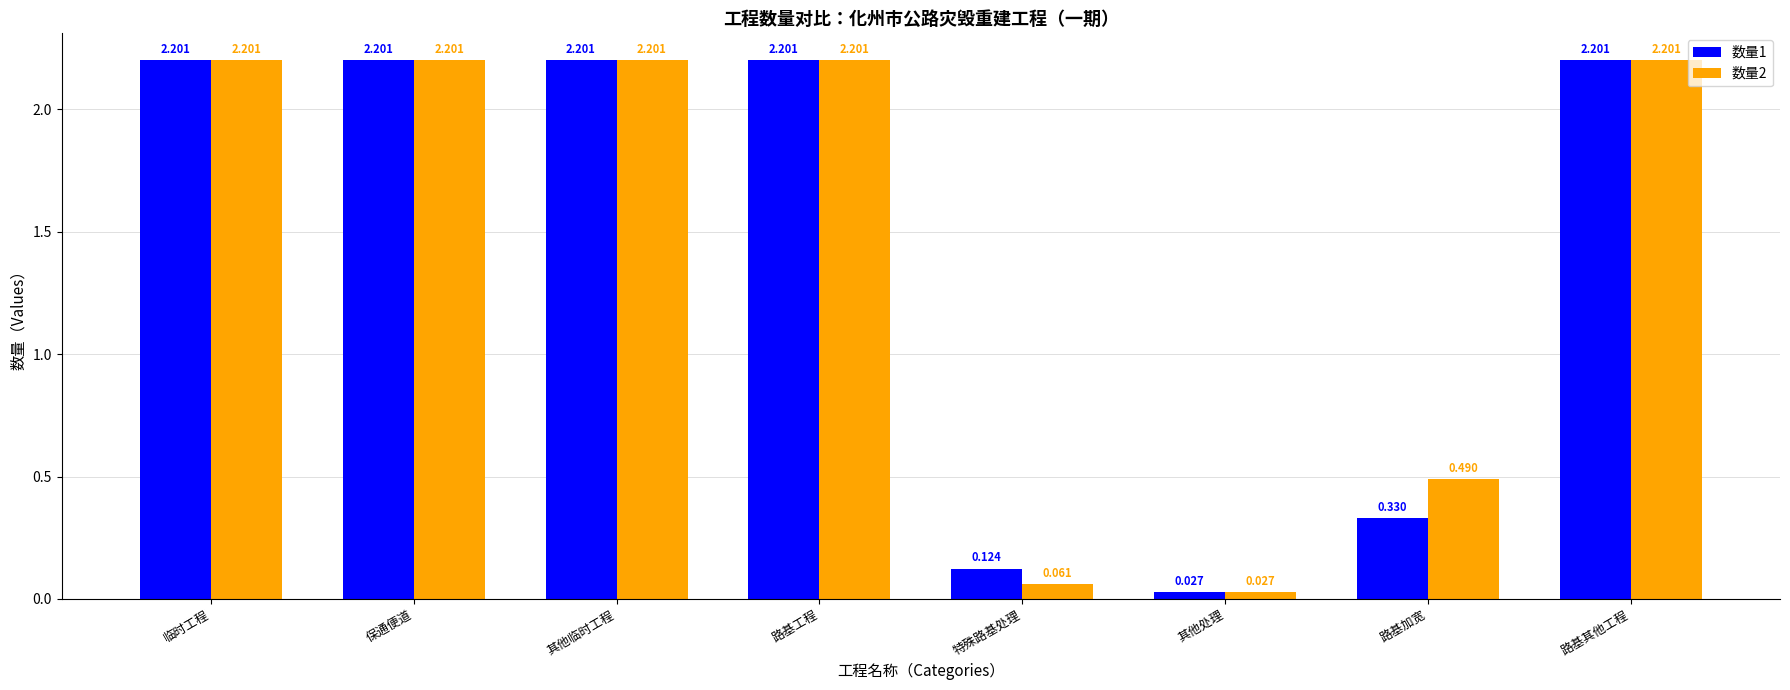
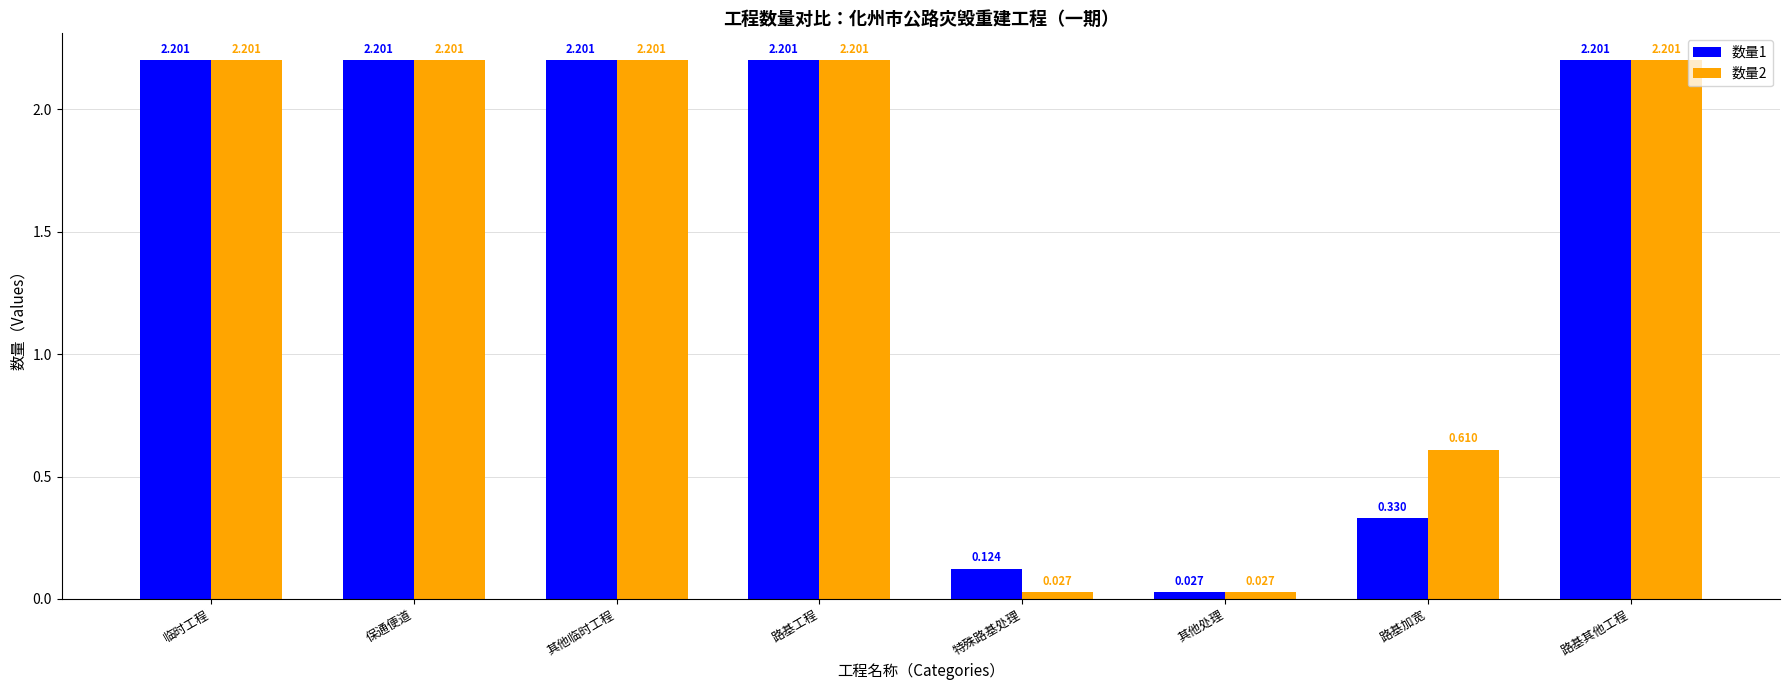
  {
    "数量1": {
      "临时工程": 2.201,
      "保通便道": 2.201,
      "其他临时工程": 2.201,
      "路基工程": 2.201,
      "特殊路基处理": 0.124,
      "其他处理": 0.027,
      "路基加宽": 0.330,
      "路基其他工程": 2.201
    },
    "数量2": {
      "临时工程": 2.201,
      "保通便道": 2.201,
      "其他临时工程": 2.201,
      "路基工程": 2.201,
-     "特殊路基处理": 0.061,
+     "特殊路基处理": 0.027,
      "其他处理": 0.027,
-     "路基加宽": 0.490,
+     "路基加宽": 0.610,
      "路基其他工程": 2.201
    }
  }
